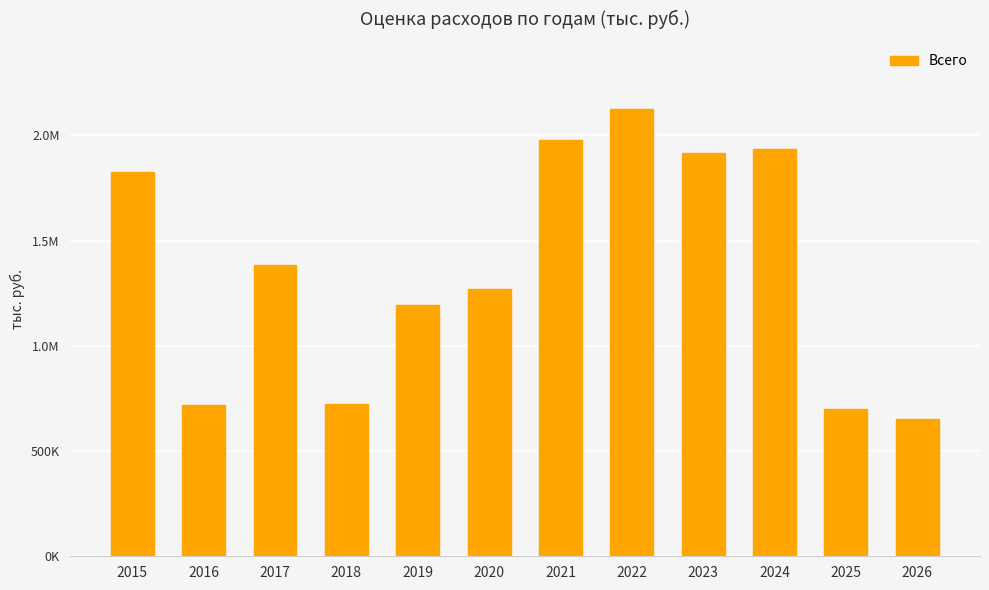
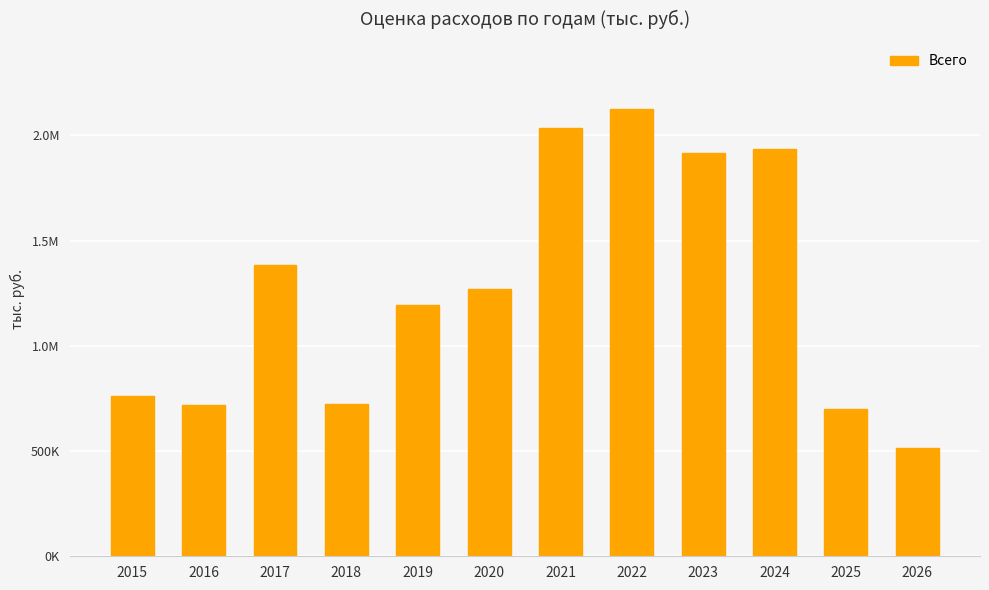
  {
-   "2015": 1830000,
+   "2015": 760000,
    "2016": 720000,
    "2017": 1390000,
    "2018": 720000,
    "2019": 1200000,
    "2020": 1270000,
-   "2021": 1980000,
+   "2021": 2040000,
    "2022": 2120000,
    "2023": 1920000,
    "2024": 1940000,
    "2025": 700000,
-   "2026": 650000
+   "2026": 510000
  }
